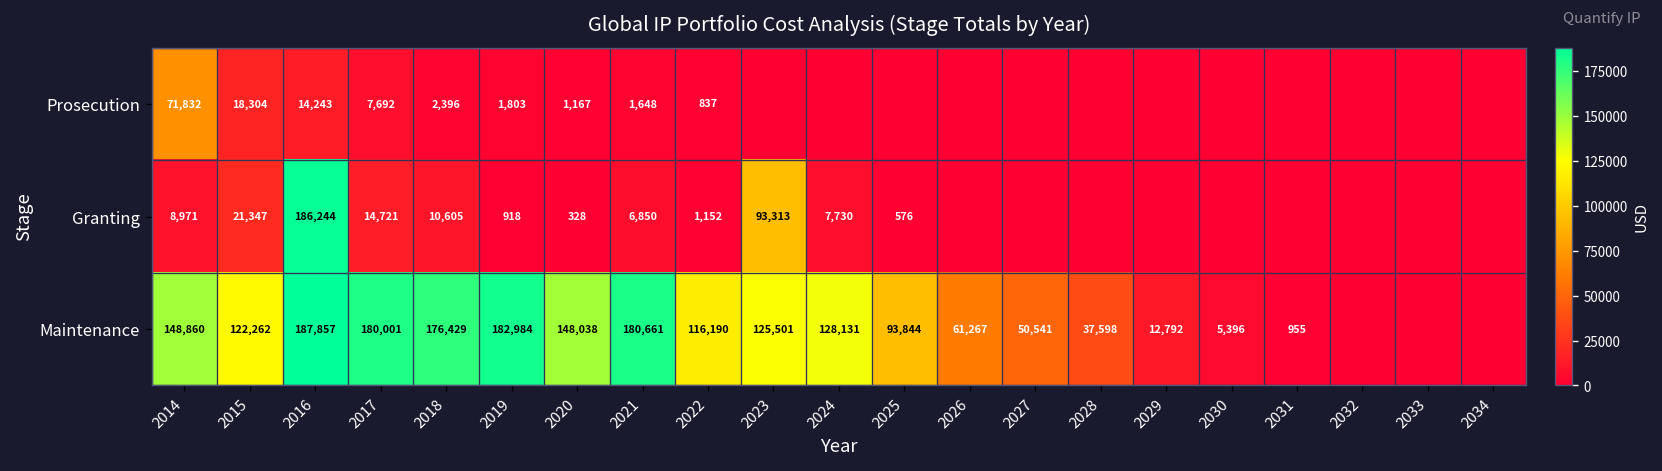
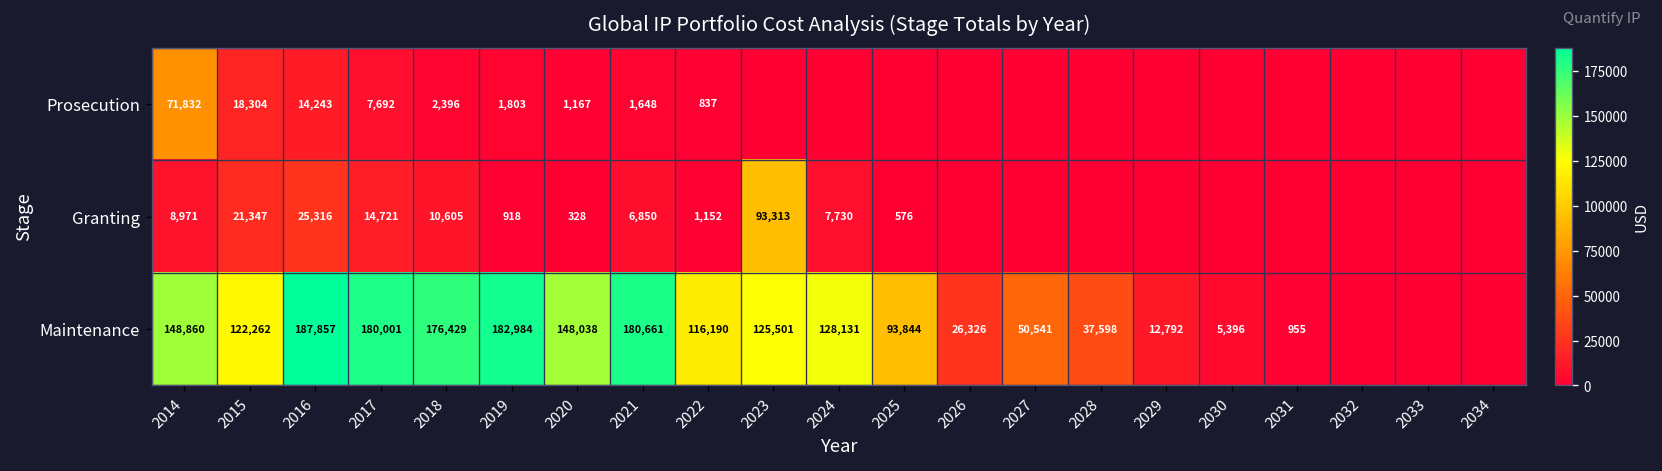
  {
    "Prosecution": {
      "2014": "71,832",
      "2015": "18,304",
      "2016": "14,243",
      "2017": "7,692",
      "2018": "2,396",
      "2019": "1,803",
      "2020": "1,167",
      "2021": "1,648",
      "2022": "837"
    },
    "Granting": {
      "2014": "8,971",
      "2015": "21,347",
-     "2016": "186,244",
+     "2016": "25,316",
      "2017": "14,721",
      "2018": "10,605",
      "2019": "918",
      "2020": "328",
      "2021": "6,850",
      "2022": "1,152",
      "2023": "93,313",
      "2024": "7,730",
      "2025": "576"
    },
    "Maintenance": {
      "2014": "148,860",
      "2015": "122,262",
      "2016": "187,857",
      "2017": "180,001",
      "2018": "176,429",
      "2019": "182,984",
      "2020": "148,038",
      "2021": "180,661",
      "2022": "116,190",
      "2023": "125,501",
      "2024": "128,131",
      "2025": "93,844",
-     "2026": "61,267",
+     "2026": "26,326",
      "2027": "50,541",
      "2028": "37,598",
      "2029": "12,792",
      "2030": "5,396",
      "2031": "955"
    }
  }
